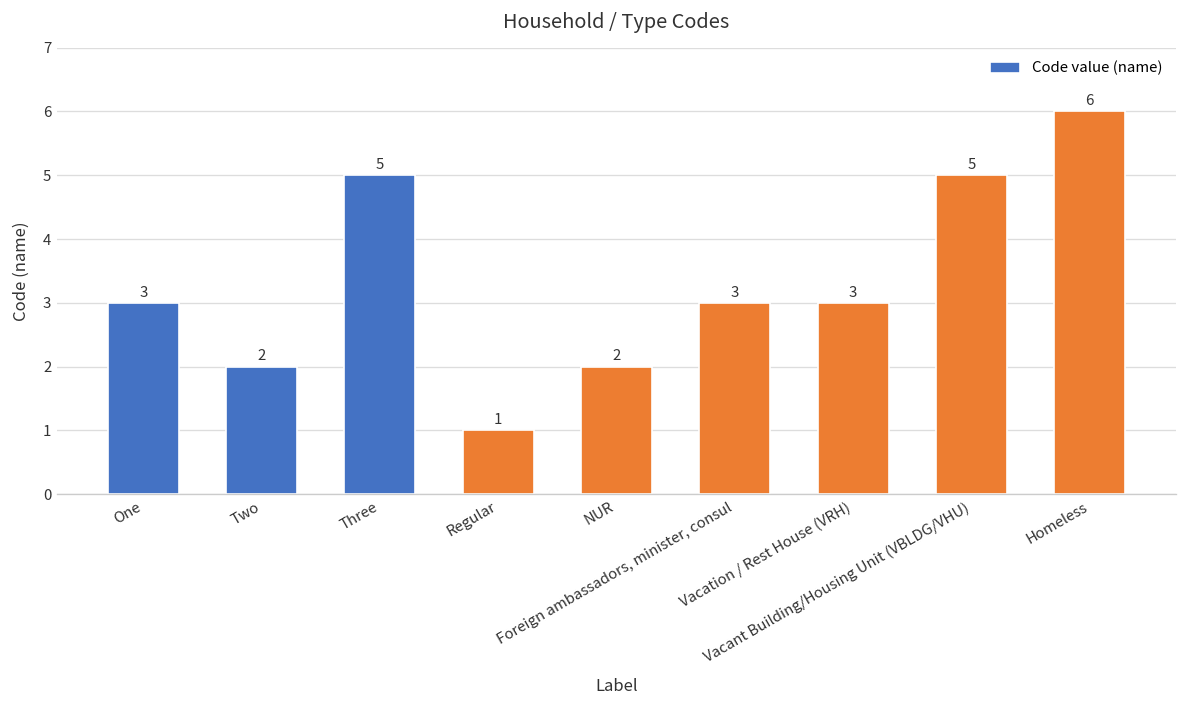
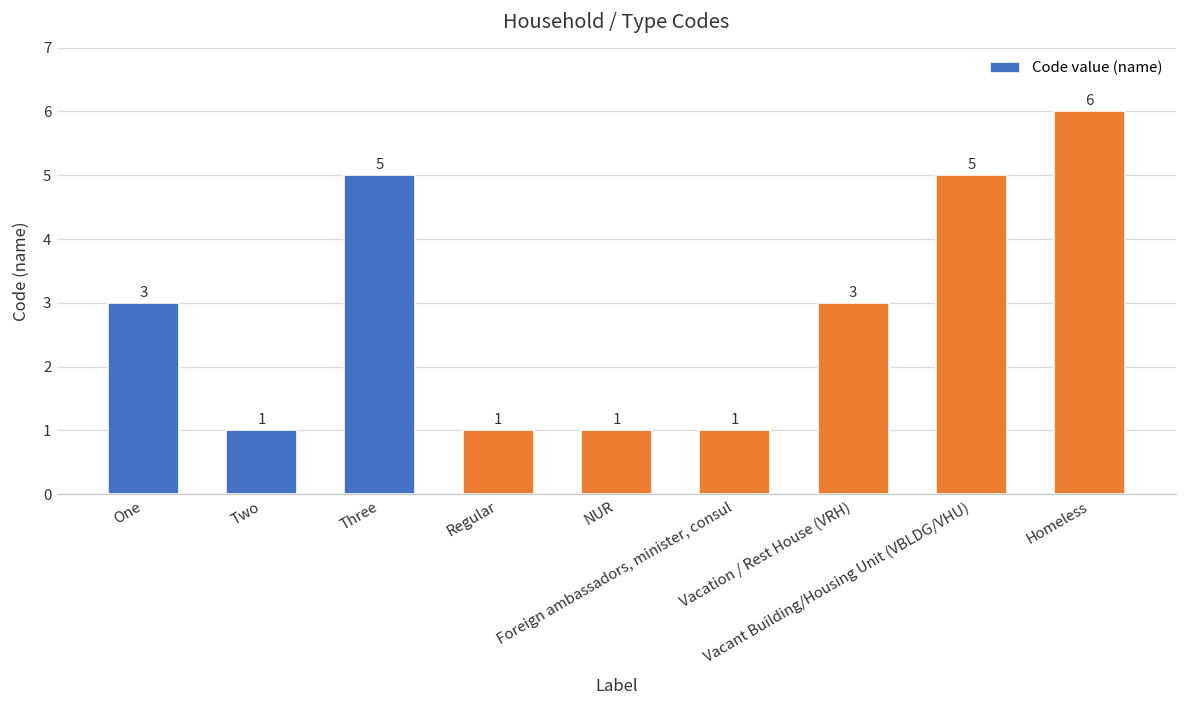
  {
    "One": 3,
-   "Two": 2,
+   "Two": 1,
    "Three": 5,
    "Regular": 1,
-   "NUR": 2,
-   "Foreign ambassadors, minister, consul": 3,
+   "NUR": 1,
+   "Foreign ambassadors, minister, consul": 1,
    "Vacation / Rest House (VRH)": 3,
    "Vacant Building/Housing Unit (VBLDG/VHU)": 5,
    "Homeless": 6
  }
